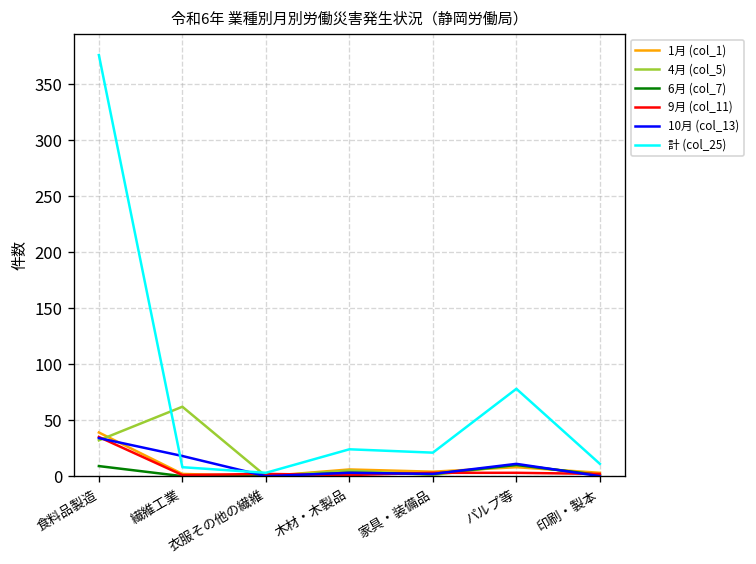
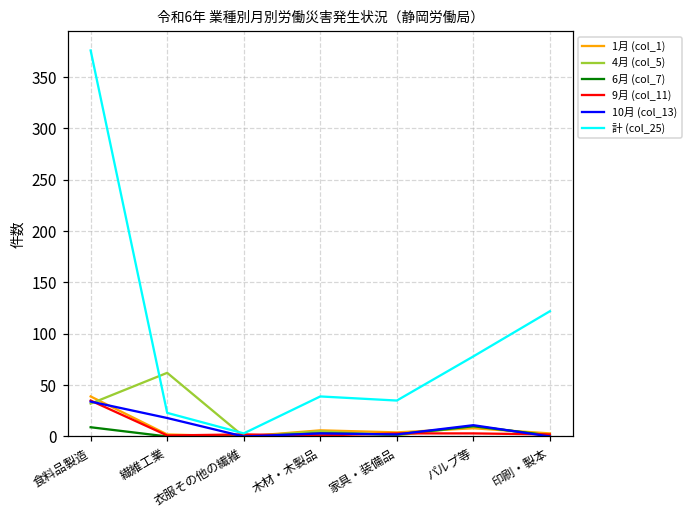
  {
    "1月 (col_1)": {
      "食料品製造": 40
    },
    "4月 (col_5)": {
      "繊維工業": 60
    },
    "6月 (col_7)": {
      "食料品製造": 10
    },
    "9月 (col_11)": {
      "パルプ等": 0
    },
    "10月 (col_13)": {
      "繊維工業": 20
    },
    "計 (col_25)": {
      "食料品製造": 380,
-     "繊維工業": 10,
-     "木材・木製品": 20,
-     "家具・装備品": 20,
+     "繊維工業": 20,
+     "木材・木製品": 40,
+     "家具・装備品": 40,
      "パルプ等": 80,
-     "印刷・製本": 10
+     "印刷・製本": 120
    }
  }
